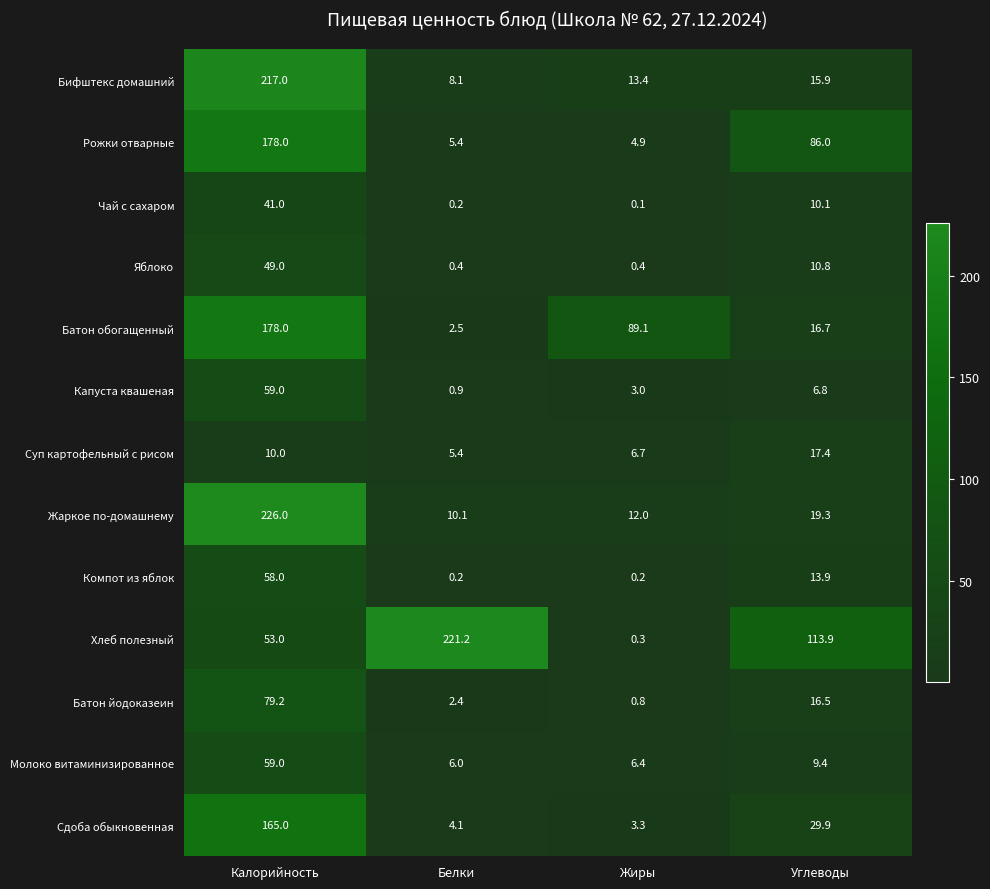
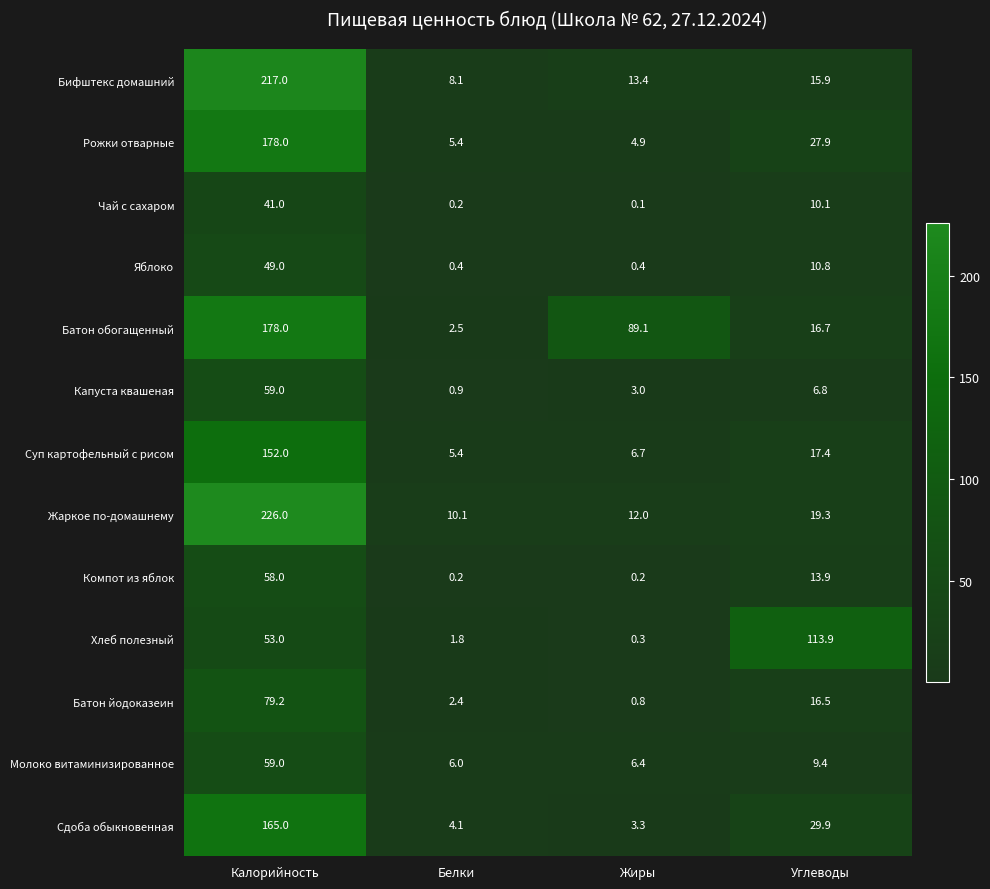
  {
    "Бифштекс домашний": {
      "Калорийность": 217.0,
      "Белки": 8.1,
      "Жиры": 13.4,
      "Углеводы": 15.9
    },
    "Рожки отварные": {
      "Калорийность": 178.0,
      "Белки": 5.4,
      "Жиры": 4.9,
-     "Углеводы": 86.0
+     "Углеводы": 27.9
    },
    "Чай с сахаром": {
      "Калорийность": 41.0,
      "Белки": 0.2,
      "Жиры": 0.1,
      "Углеводы": 10.1
    },
    "Яблоко": {
      "Калорийность": 49.0,
      "Белки": 0.4,
      "Жиры": 0.4,
      "Углеводы": 10.8
    },
    "Батон обогащенный": {
      "Калорийность": 178.0,
      "Белки": 2.5,
      "Жиры": 89.1,
      "Углеводы": 16.7
    },
    "Капуста квашеная": {
      "Калорийность": 59.0,
      "Белки": 0.9,
      "Жиры": 3.0,
      "Углеводы": 6.8
    },
    "Суп картофельный с рисом": {
-     "Калорийность": 10.0,
+     "Калорийность": 152.0,
      "Белки": 5.4,
      "Жиры": 6.7,
      "Углеводы": 17.4
    },
    "Жаркое по-домашнему": {
      "Калорийность": 226.0,
      "Белки": 10.1,
      "Жиры": 12.0,
      "Углеводы": 19.3
    },
    "Компот из яблок": {
      "Калорийность": 58.0,
      "Белки": 0.2,
      "Жиры": 0.2,
      "Углеводы": 13.9
    },
    "Хлеб полезный": {
      "Калорийность": 53.0,
-     "Белки": 221.2,
+     "Белки": 1.8,
      "Жиры": 0.3,
      "Углеводы": 113.9
    },
    "Батон йодоказеин": {
      "Калорийность": 79.2,
      "Белки": 2.4,
      "Жиры": 0.8,
      "Углеводы": 16.5
    },
    "Молоко витаминизированное": {
      "Калорийность": 59.0,
      "Белки": 6.0,
      "Жиры": 6.4,
      "Углеводы": 9.4
    },
    "Сдоба обыкновенная": {
      "Калорийность": 165.0,
      "Белки": 4.1,
      "Жиры": 3.3,
      "Углеводы": 29.9
    }
  }
